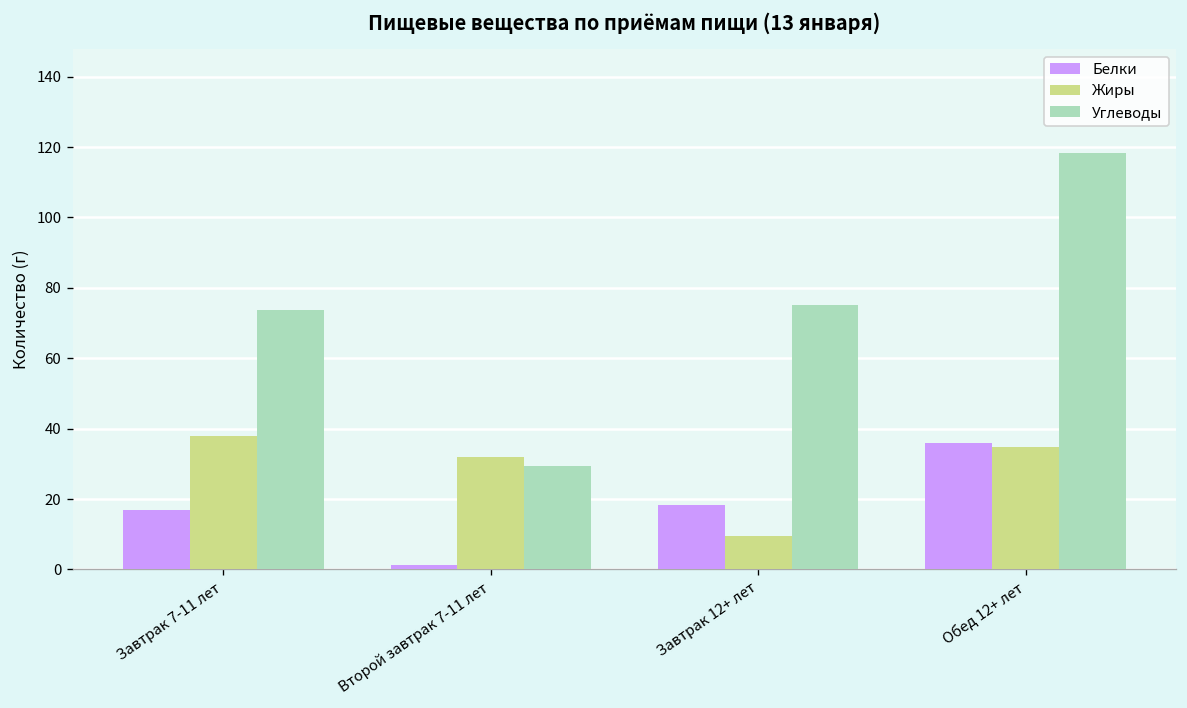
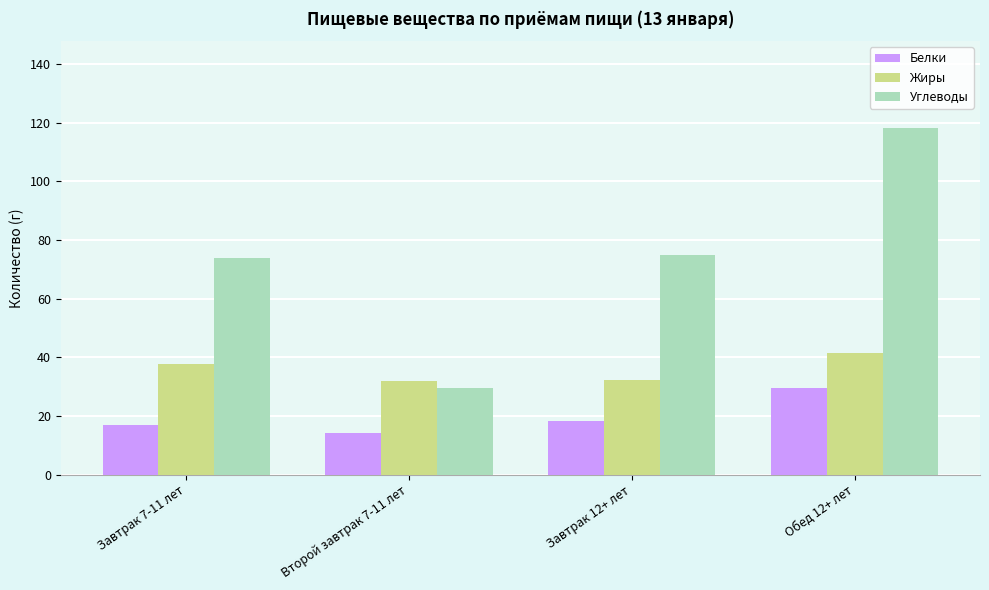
  {
    "Белки": {
      "Завтрак 7-11 лет": 17,
-     "Второй завтрак 7-11 лет": 1,
+     "Второй завтрак 7-11 лет": 14,
      "Завтрак 12+ лет": 18,
-     "Обед 12+ лет": 36
+     "Обед 12+ лет": 29
    },
    "Жиры": {
      "Завтрак 7-11 лет": 38,
      "Второй завтрак 7-11 лет": 32,
-     "Завтрак 12+ лет": 10,
-     "Обед 12+ лет": 35
+     "Завтрак 12+ лет": 32,
+     "Обед 12+ лет": 42
    },
    "Углеводы": {
      "Завтрак 7-11 лет": 74,
      "Второй завтрак 7-11 лет": 30,
      "Завтрак 12+ лет": 75,
      "Обед 12+ лет": 118
    }
  }
